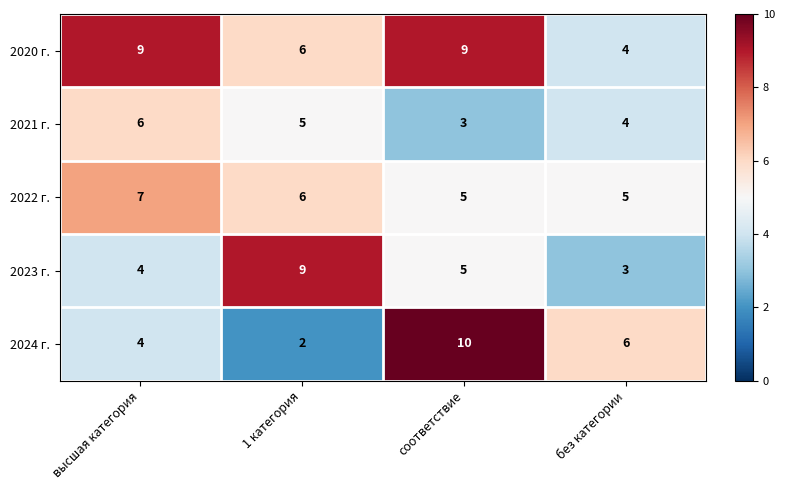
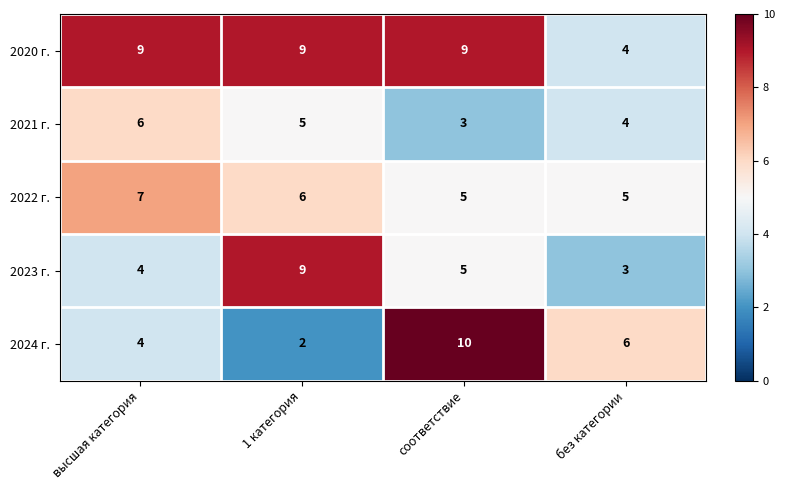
  {
    "2020 г.": {
      "высшая категория": 9,
-     "1 категория": 6,
+     "1 категория": 9,
      "соответствие": 9,
      "без категории": 4
    },
    "2021 г.": {
      "высшая категория": 6,
      "1 категория": 5,
      "соответствие": 3,
      "без категории": 4
    },
    "2022 г.": {
      "высшая категория": 7,
      "1 категория": 6,
      "соответствие": 5,
      "без категории": 5
    },
    "2023 г.": {
      "высшая категория": 4,
      "1 категория": 9,
      "соответствие": 5,
      "без категории": 3
    },
    "2024 г.": {
      "высшая категория": 4,
      "1 категория": 2,
      "соответствие": 10,
      "без категории": 6
    }
  }
